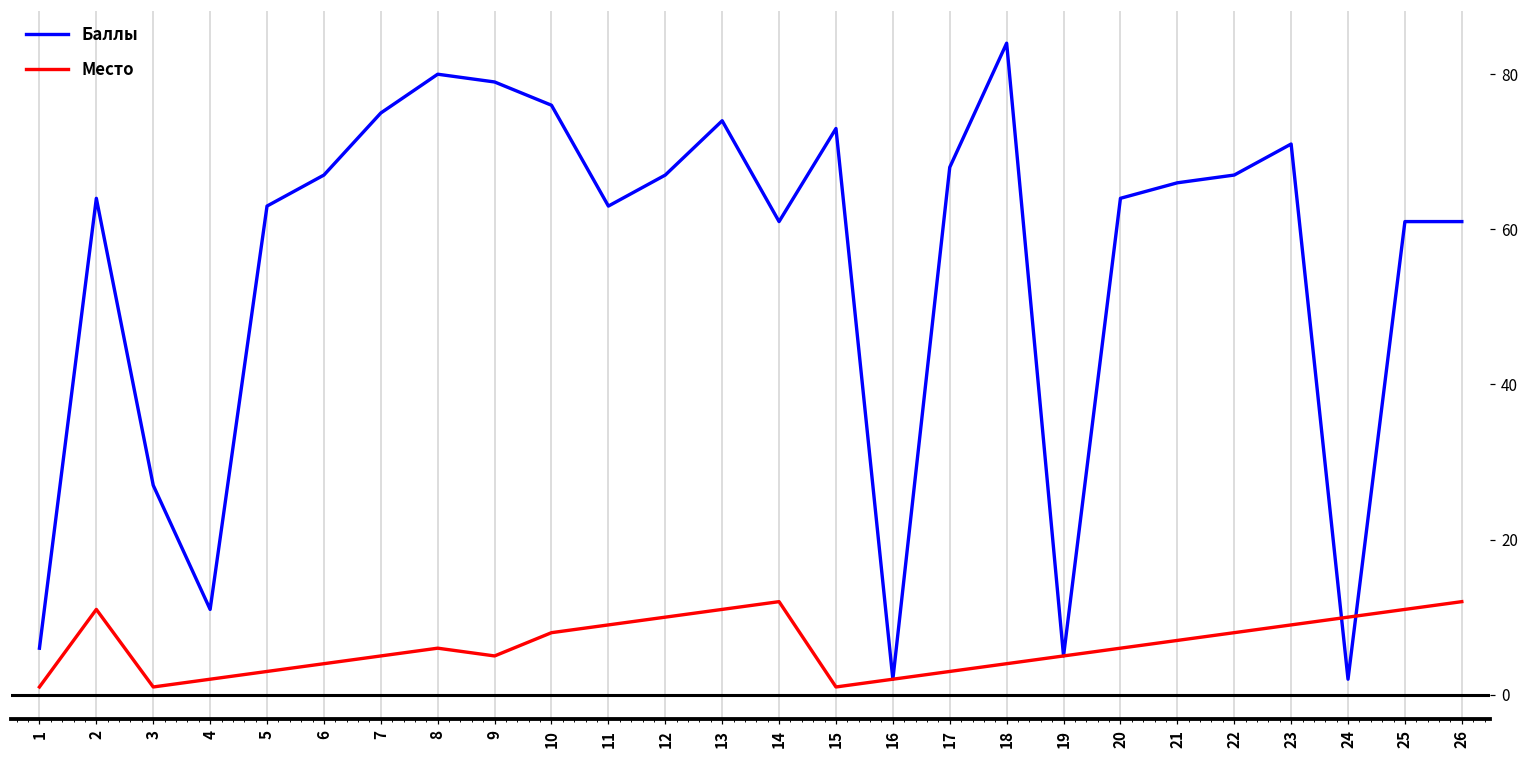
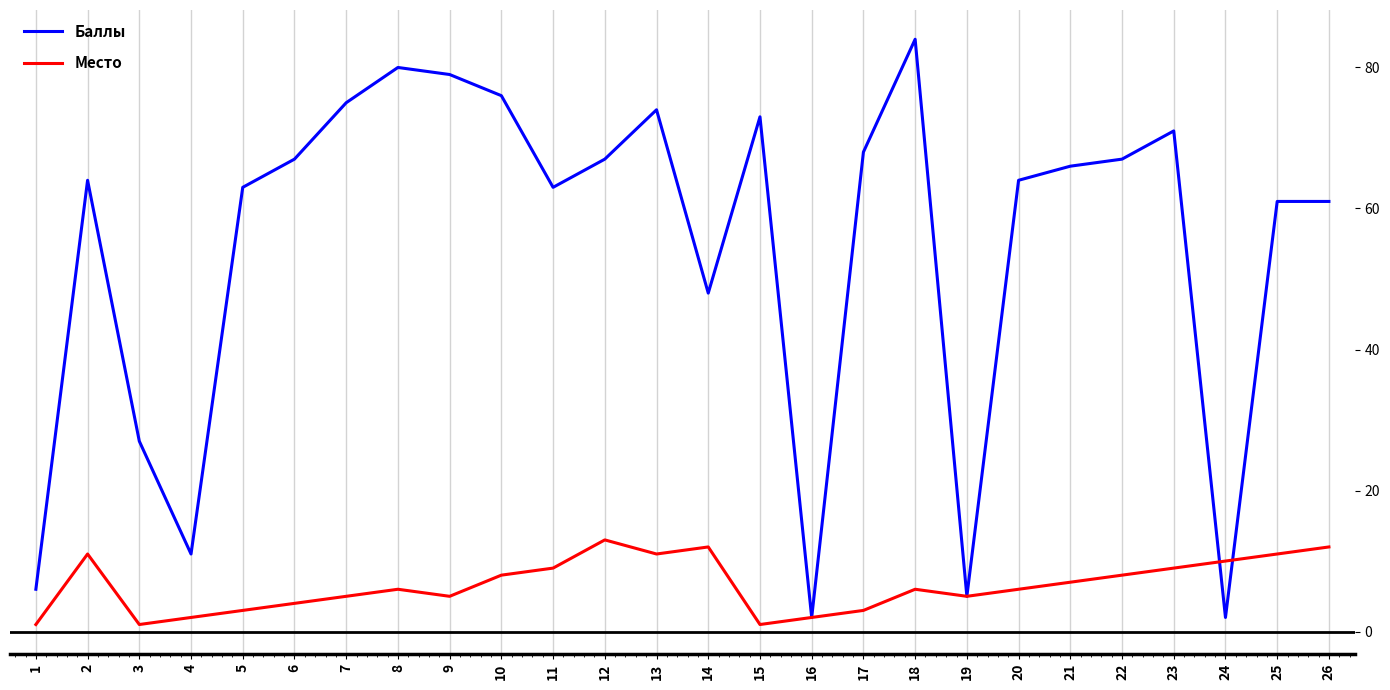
  {
    "Баллы": {
      "1": 6,
      "2": 64,
      "3": 27,
      "4": 11,
      "5": 63,
      "6": 67,
      "7": 75,
      "8": 80,
      "9": 79,
      "10": 76,
      "11": 63,
      "12": 67,
      "13": 74,
-     "14": 61,
+     "14": 48,
      "15": 73,
      "17": 68,
      "18": 84,
      "20": 64,
      "21": 66,
      "22": 67,
      "23": 71,
      "24": 2,
      "25": 61,
      "26": 61
    },
    "Место": {
      "1": 1,
      "2": 11,
      "3": 1,
      "4": 2,
      "5": 3,
      "6": 4,
      "7": 5,
      "8": 6,
      "9": 5,
      "10": 8,
      "11": 9,
-     "12": 10,
+     "12": 13,
      "13": 11,
      "14": 12,
      "15": 1,
      "17": 3,
-     "18": 4,
+     "18": 6,
      "20": 6,
      "21": 7,
      "22": 8,
      "23": 9,
      "24": 10,
      "25": 11,
      "26": 12
    }
  }
